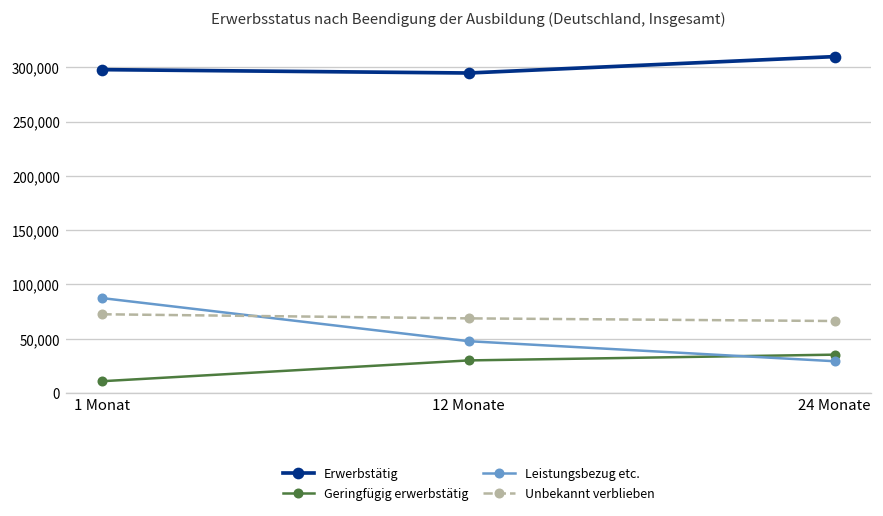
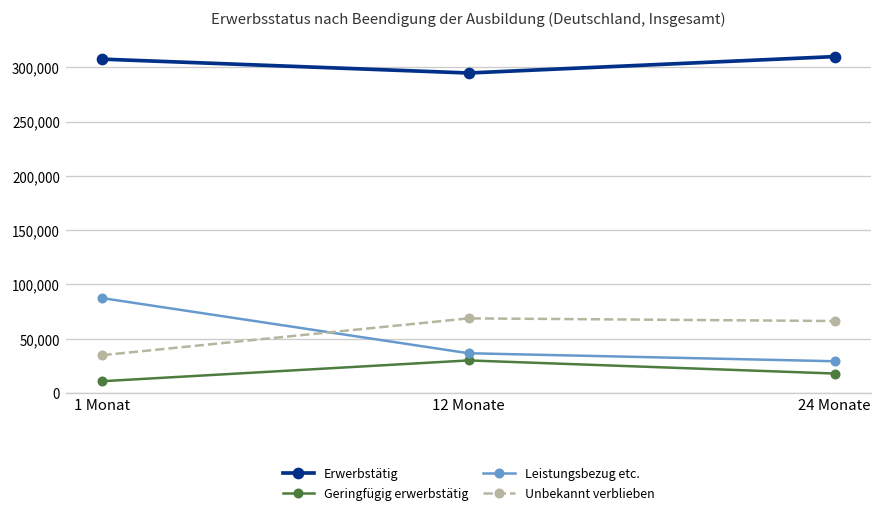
  {
    "Erwerbstätig": {
-     "1 Monat": "300,000",
+     "1 Monat": "310,000",
      "12 Monate": "290,000",
      "24 Monate": "310,000"
    },
    "Geringfügig erwerbstätig": {
      "1 Monat": "10,000",
      "12 Monate": "30,000",
-     "24 Monate": "40,000"
+     "24 Monate": "20,000"
    },
    "Leistungsbezug etc.": {
      "1 Monat": "90,000",
-     "12 Monate": "50,000",
+     "12 Monate": "40,000",
      "24 Monate": "30,000"
    },
    "Unbekannt verblieben": {
-     "1 Monat": "70,000",
+     "1 Monat": "30,000",
      "12 Monate": "70,000",
      "24 Monate": "70,000"
    }
  }
